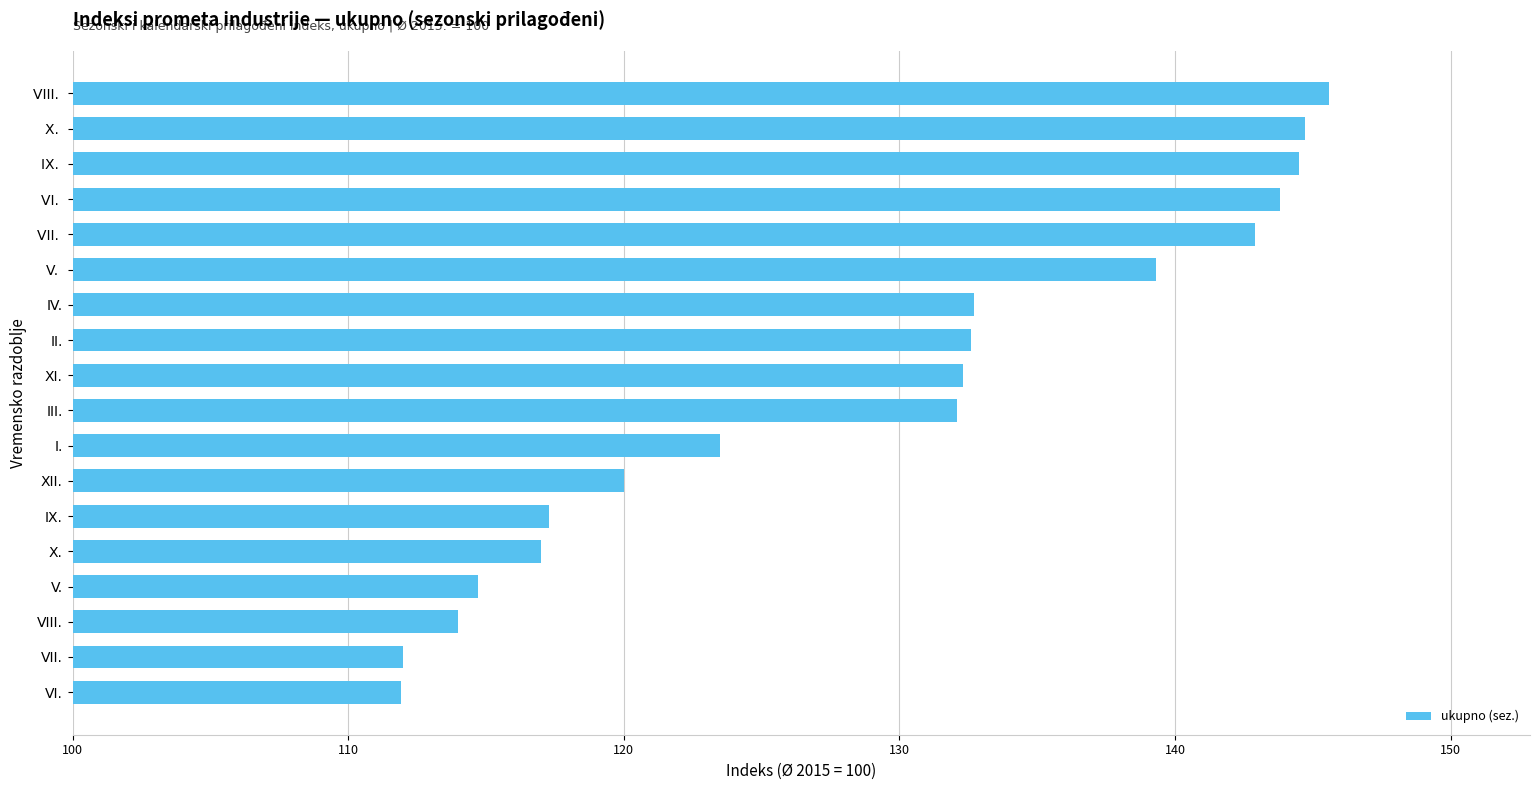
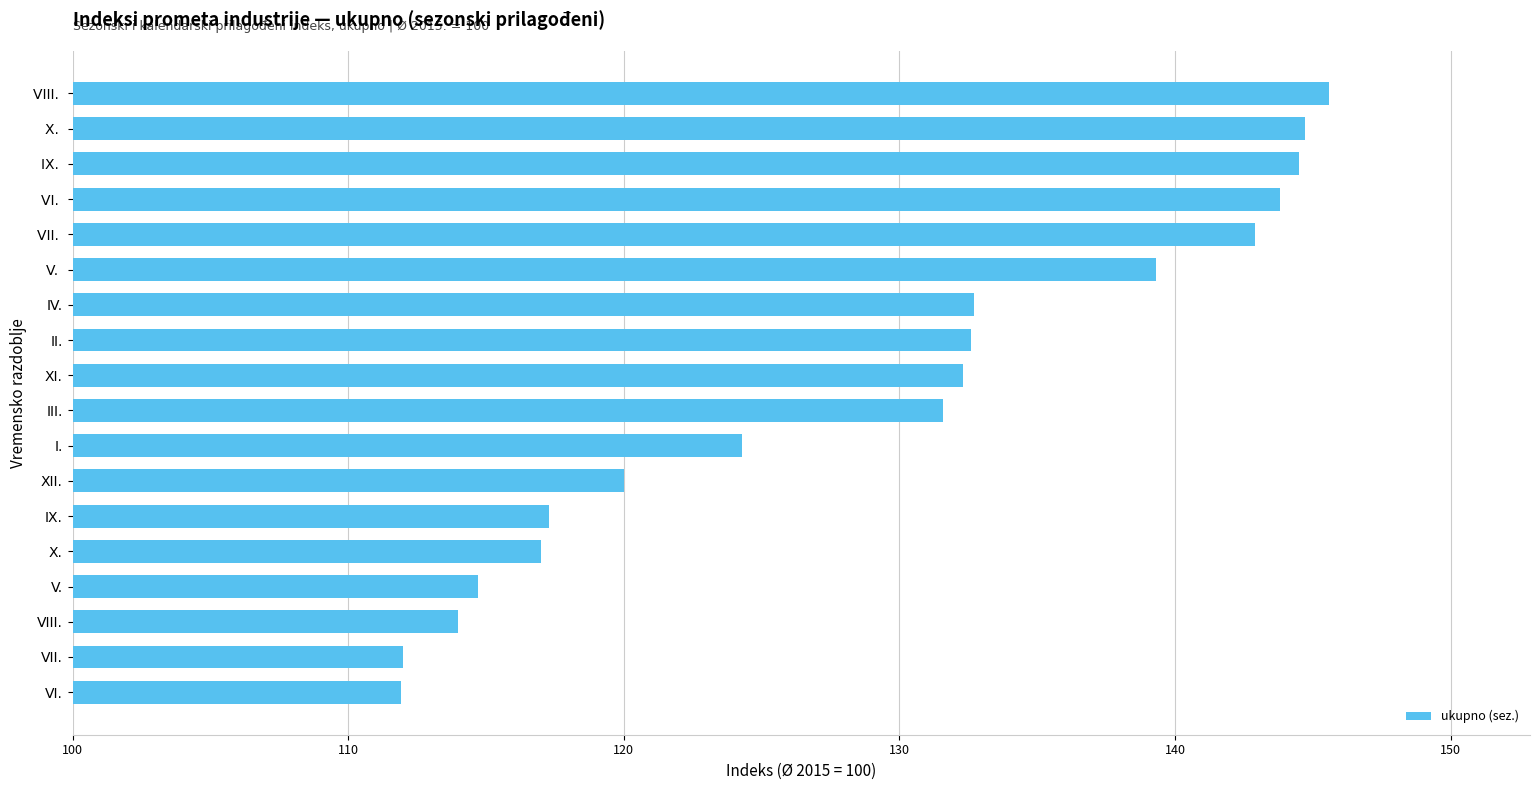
  {
    "IV.": 132.7,
    "II.": 132.6,
    "XI.": 132.3,
-   "III.": 132.1,
-   "I.": 123.5,
+   "III.": 131.6,
+   "I.": 124.3,
    "XII.": 120.0
  }
